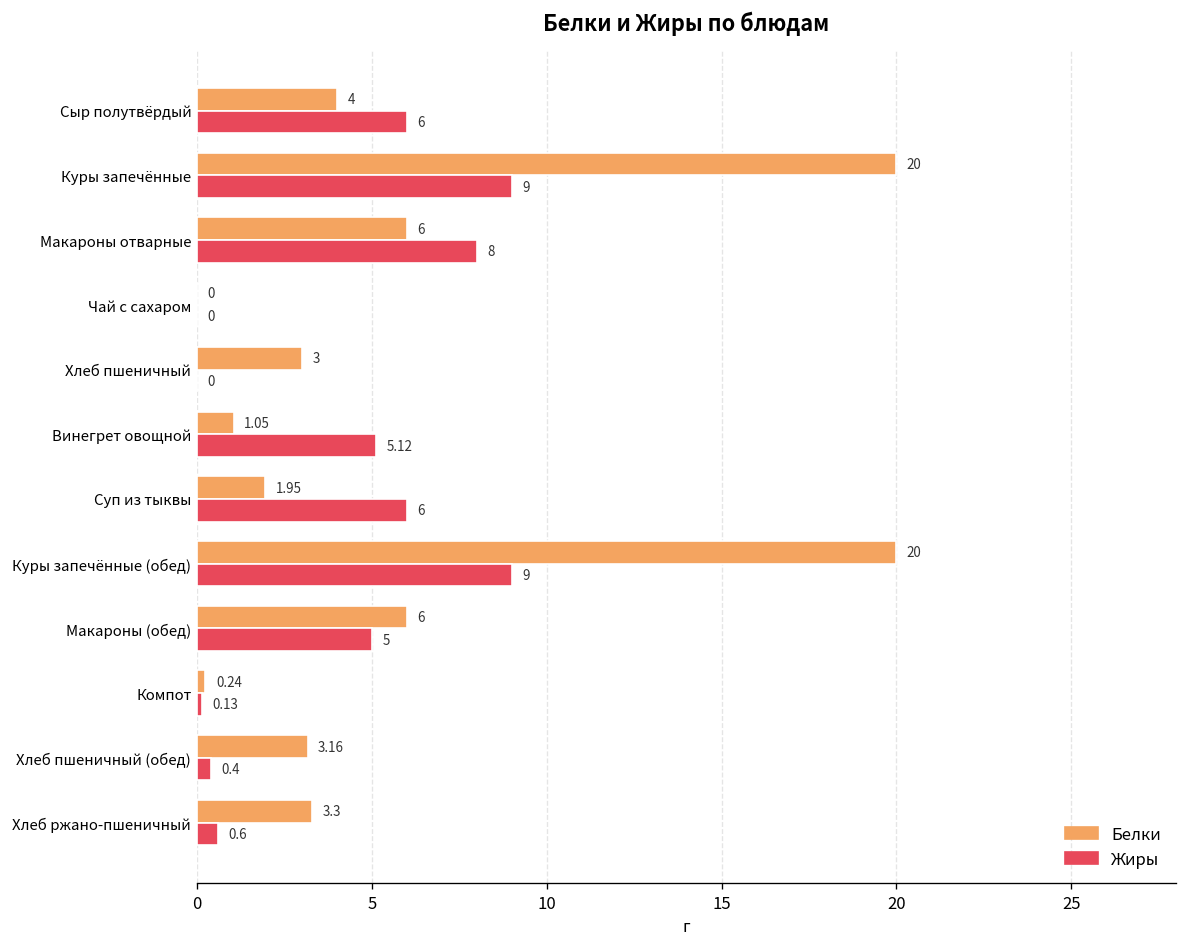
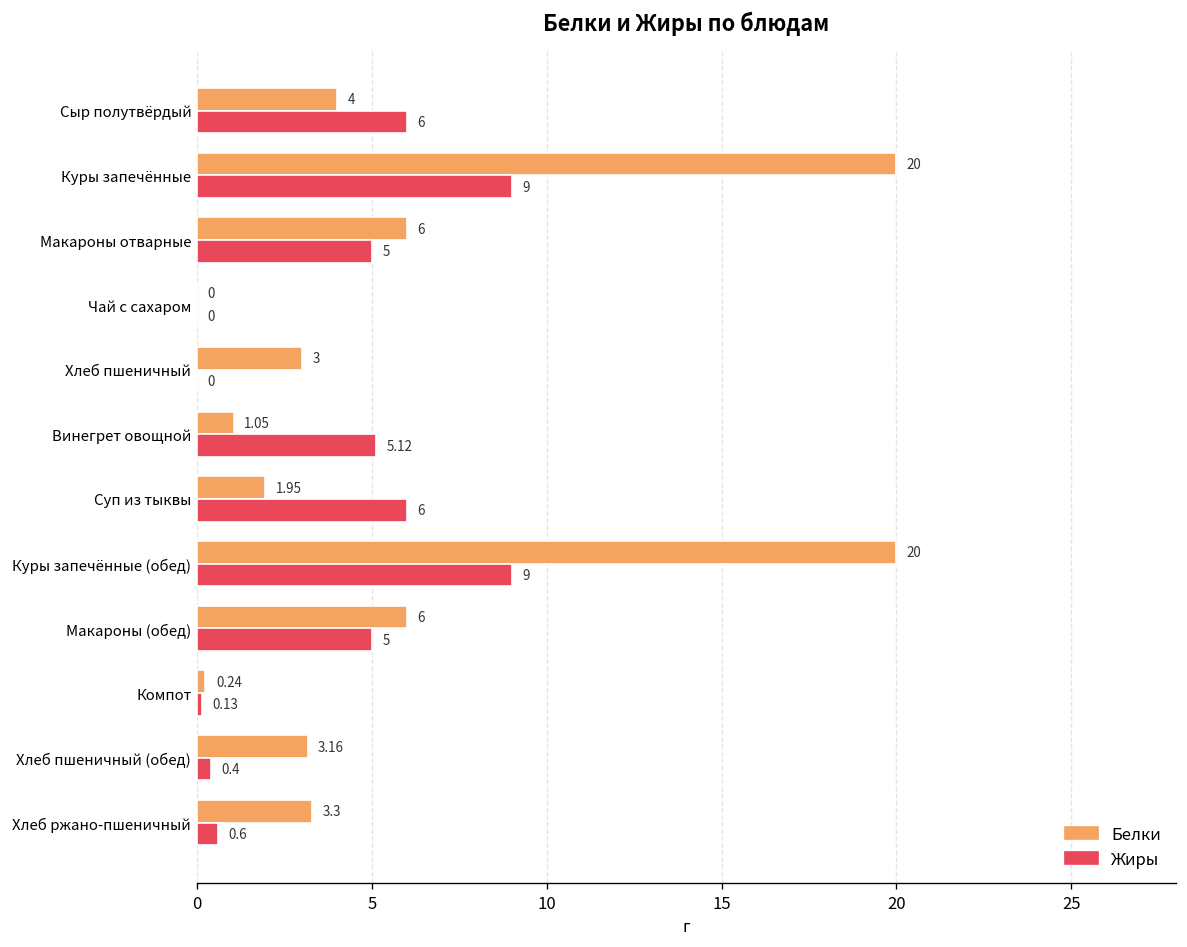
  {
    "Белки": {
      "Сыр полутвёрдый": 4,
      "Куры запечённые": 20,
      "Макароны отварные": 6,
      "Чай с сахаром": 0,
      "Хлеб пшеничный": 3,
      "Винегрет овощной": 1.05,
      "Суп из тыквы": 1.95,
      "Куры запечённые (обед)": 20,
      "Макароны (обед)": 6,
      "Компот": 0.24,
      "Хлеб пшеничный (обед)": 3.16,
      "Хлеб ржано-пшеничный": 3.3
    },
    "Жиры": {
      "Сыр полутвёрдый": 6,
      "Куры запечённые": 9,
-     "Макароны отварные": 8,
+     "Макароны отварные": 5,
      "Чай с сахаром": 0,
      "Хлеб пшеничный": 0,
      "Винегрет овощной": 5.12,
      "Суп из тыквы": 6,
      "Куры запечённые (обед)": 9,
      "Макароны (обед)": 5,
      "Компот": 0.13,
      "Хлеб пшеничный (обед)": 0.4,
      "Хлеб ржано-пшеничный": 0.6
    }
  }
